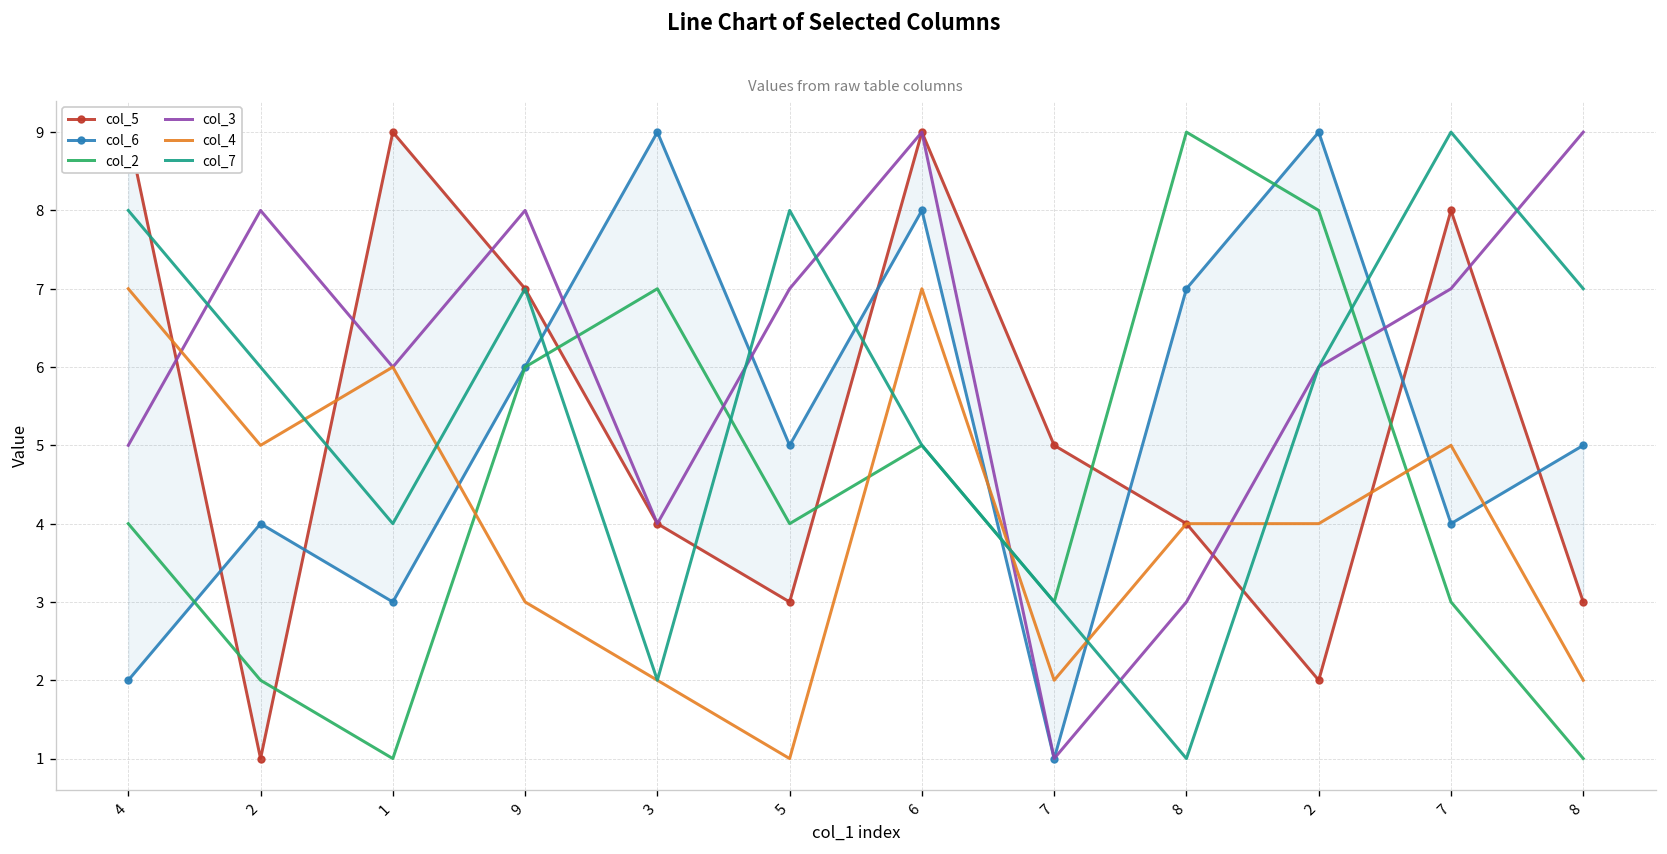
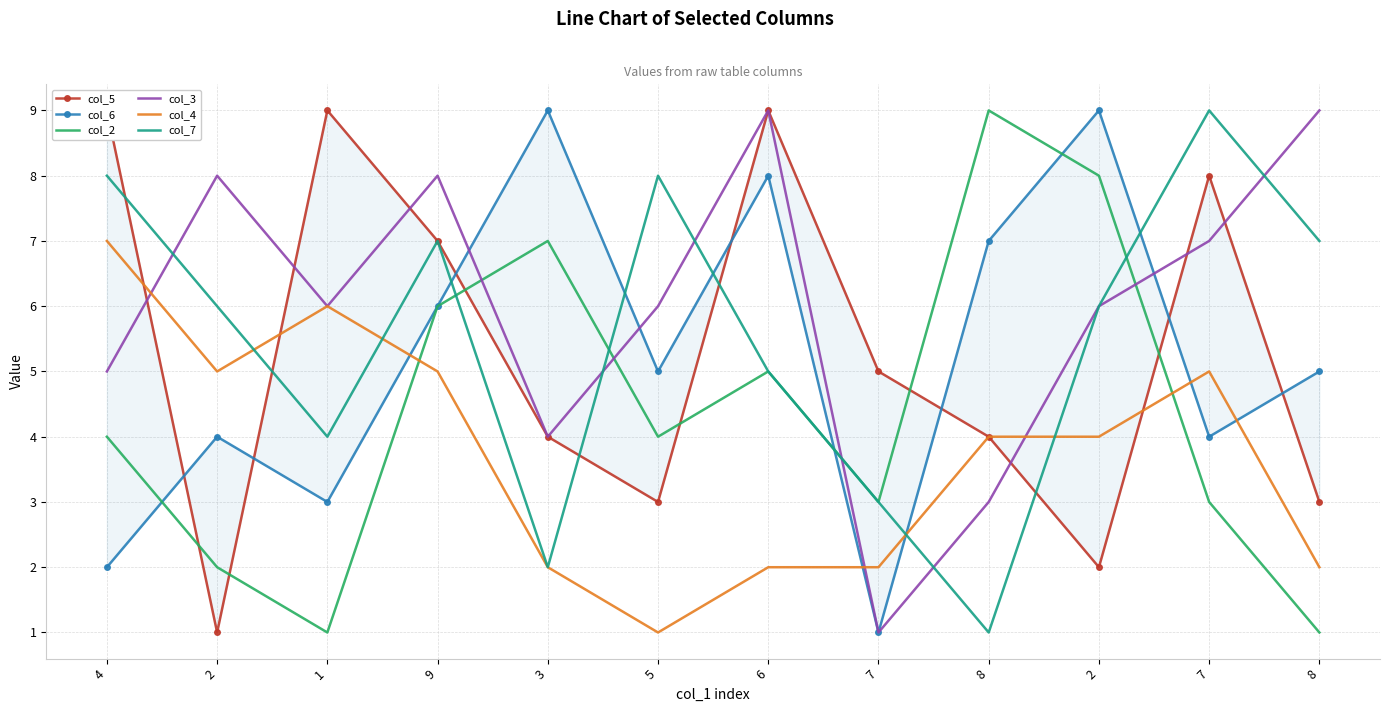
  {
    "col_5": {
      "5": 3
    },
    "col_3": {
      "4": 5,
      "9": 8,
-     "5": 7
+     "5": 6
    },
    "col_4": {
      "4": 7,
-     "9": 3,
+     "9": 5,
      "5": 1,
-     "6": 7
+     "6": 2
    }
  }
